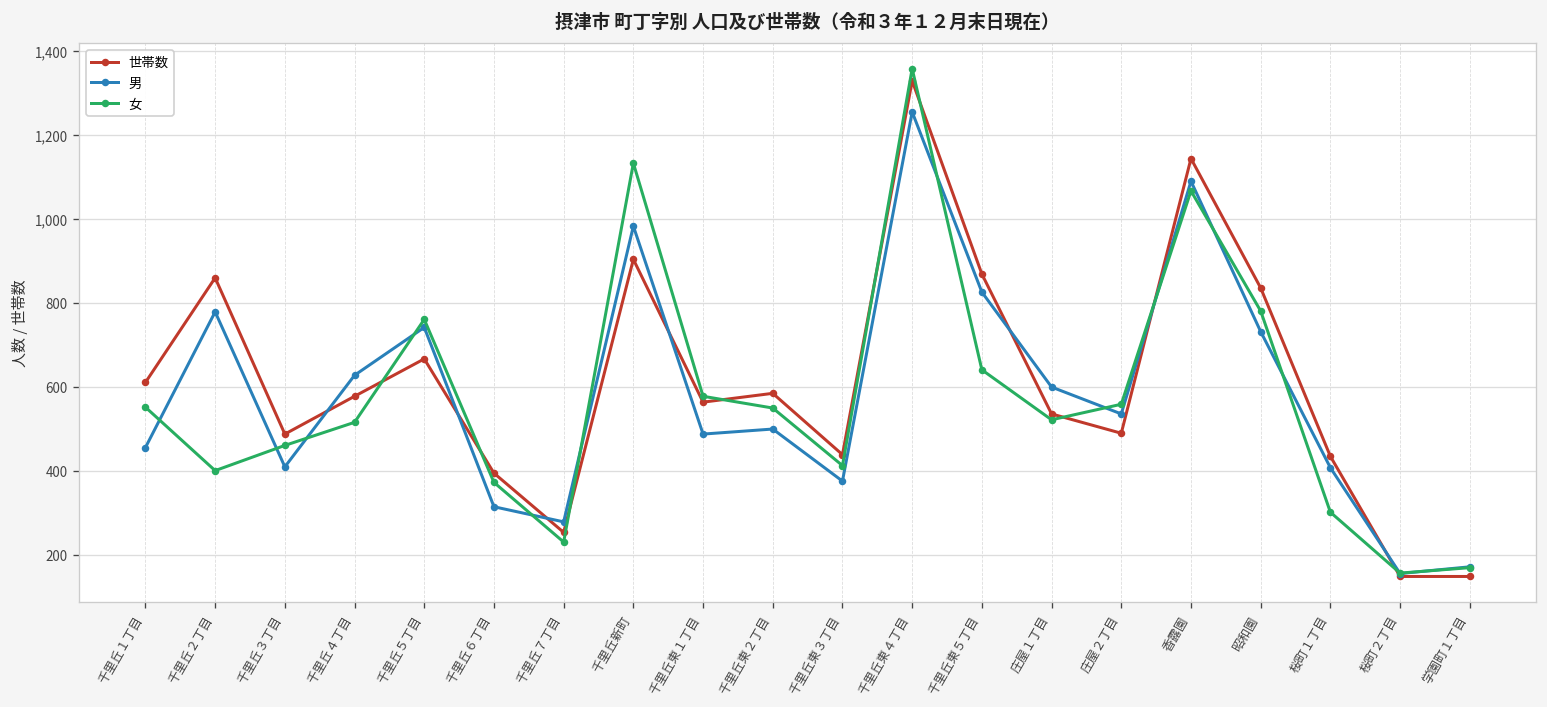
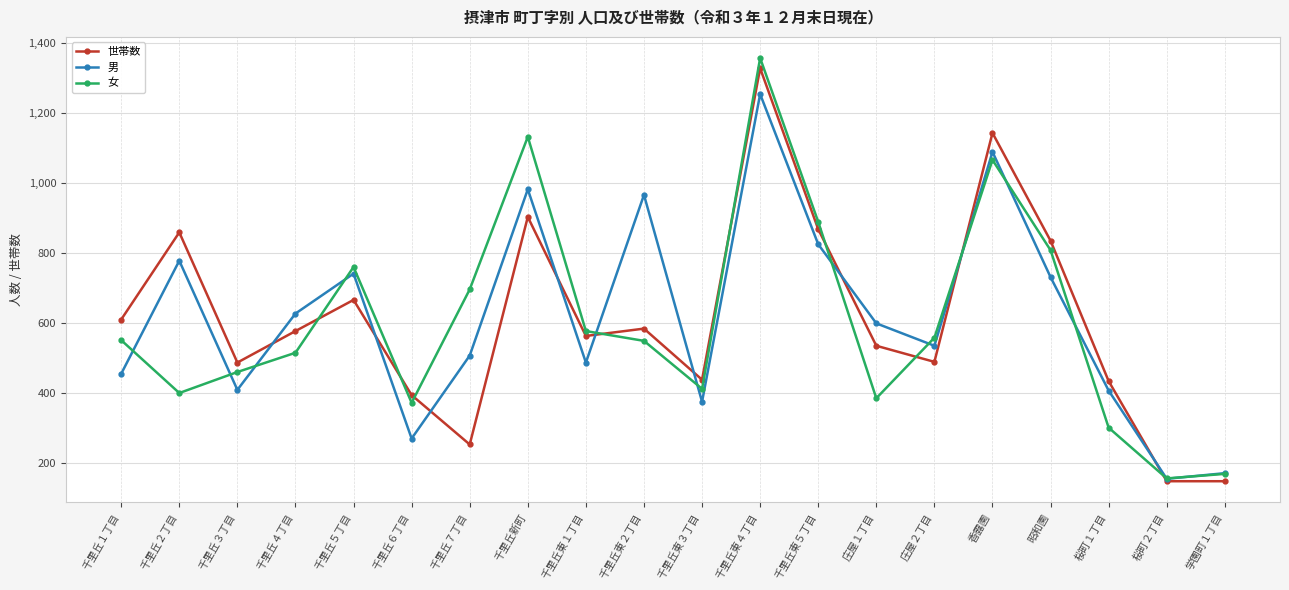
  {
    "世帯数": {
      "千里丘１丁目": "610",
      "千里丘２丁目": "860",
      "千里丘３丁目": "490",
      "千里丘４丁目": "580",
      "千里丘５丁目": "670",
      "千里丘６丁目": "390",
      "千里丘７丁目": "250",
      "千里丘新町": "900",
      "千里丘東１丁目": "560",
      "千里丘東２丁目": "580",
      "千里丘東３丁目": "440",
      "千里丘東４丁目": "1,330",
      "千里丘東５丁目": "870",
      "庄屋１丁目": "540",
      "庄屋２丁目": "490",
      "香露園": "1,140",
      "昭和園": "840",
      "桜町１丁目": "430",
      "学園町１丁目": "150"
    },
    "男": {
      "千里丘１丁目": "460",
      "千里丘２丁目": "780",
      "千里丘３丁目": "410",
      "千里丘４丁目": "630",
      "千里丘５丁目": "740",
-     "千里丘６丁目": "310",
-     "千里丘７丁目": "280",
+     "千里丘６丁目": "270",
+     "千里丘７丁目": "510",
      "千里丘新町": "980",
      "千里丘東１丁目": "490",
-     "千里丘東２丁目": "500",
+     "千里丘東２丁目": "970",
      "千里丘東３丁目": "380",
      "千里丘東４丁目": "1,250",
      "千里丘東５丁目": "830",
      "庄屋１丁目": "600",
      "庄屋２丁目": "540",
      "香露園": "1,090",
      "昭和園": "730",
      "桜町１丁目": "410"
    },
    "女": {
      "千里丘１丁目": "550",
      "千里丘２丁目": "400",
      "千里丘３丁目": "460",
      "千里丘４丁目": "520",
      "千里丘５丁目": "760",
      "千里丘６丁目": "370",
-     "千里丘７丁目": "230",
+     "千里丘７丁目": "700",
      "千里丘新町": "1,130",
      "千里丘東１丁目": "580",
      "千里丘東２丁目": "550",
      "千里丘東３丁目": "410",
      "千里丘東４丁目": "1,360",
-     "千里丘東５丁目": "640",
-     "庄屋１丁目": "520",
+     "千里丘東５丁目": "890",
+     "庄屋１丁目": "390",
      "庄屋２丁目": "560",
      "香露園": "1,070",
-     "昭和園": "780",
+     "昭和園": "810",
      "桜町１丁目": "300"
    }
  }
